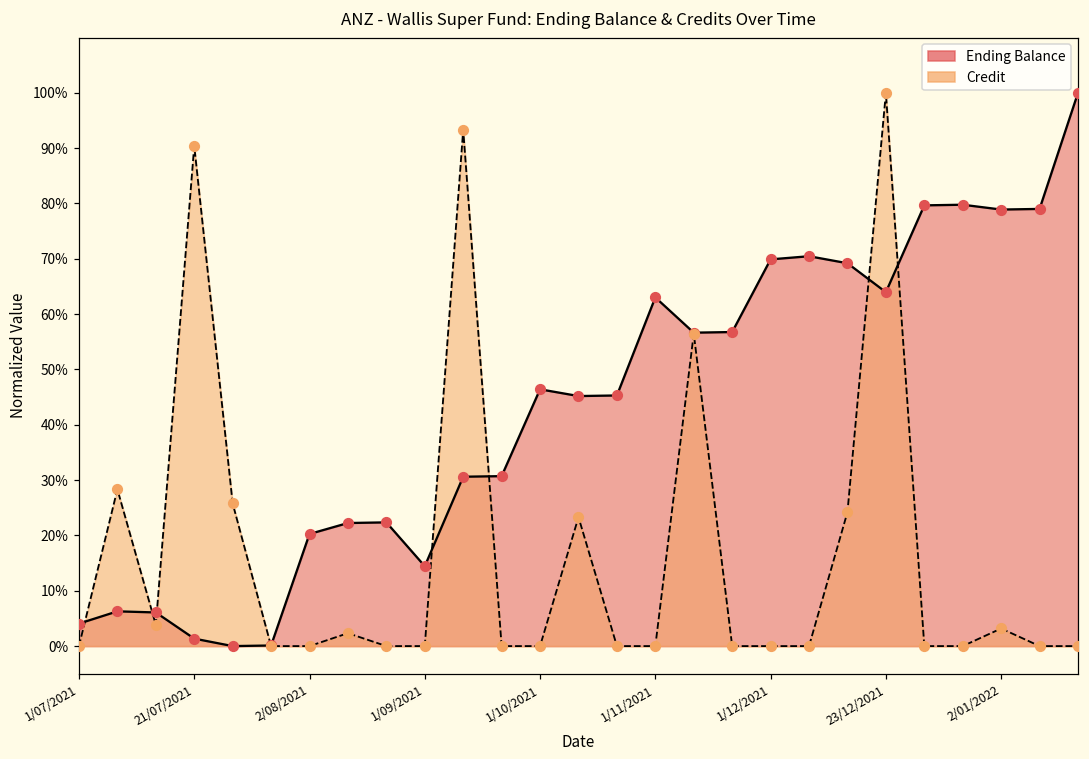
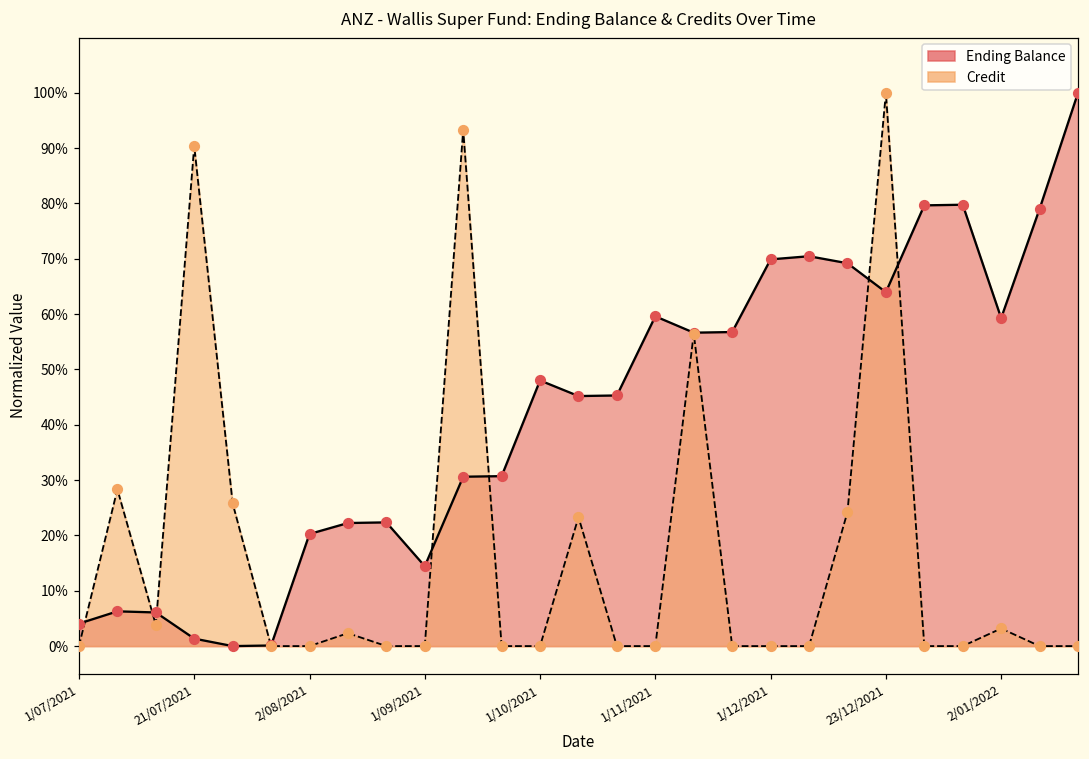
  {
    "Ending Balance": {
      "1/07/2021": "4%",
      "2/08/2021": "20%",
      "1/09/2021": "14%",
-     "1/10/2021": "46%",
-     "1/11/2021": "63%",
+     "1/10/2021": "48%",
+     "1/11/2021": "60%",
      "1/12/2021": "70%",
-     "2/01/2022": "79%"
+     "2/01/2022": "59%"
    },
    "Credit": {
      "1/07/2021": "0%",
      "2/08/2021": "0%",
      "1/09/2021": "0%",
      "1/10/2021": "0%",
      "1/11/2021": "0%",
      "1/12/2021": "0%",
      "2/01/2022": "3%"
    }
  }
